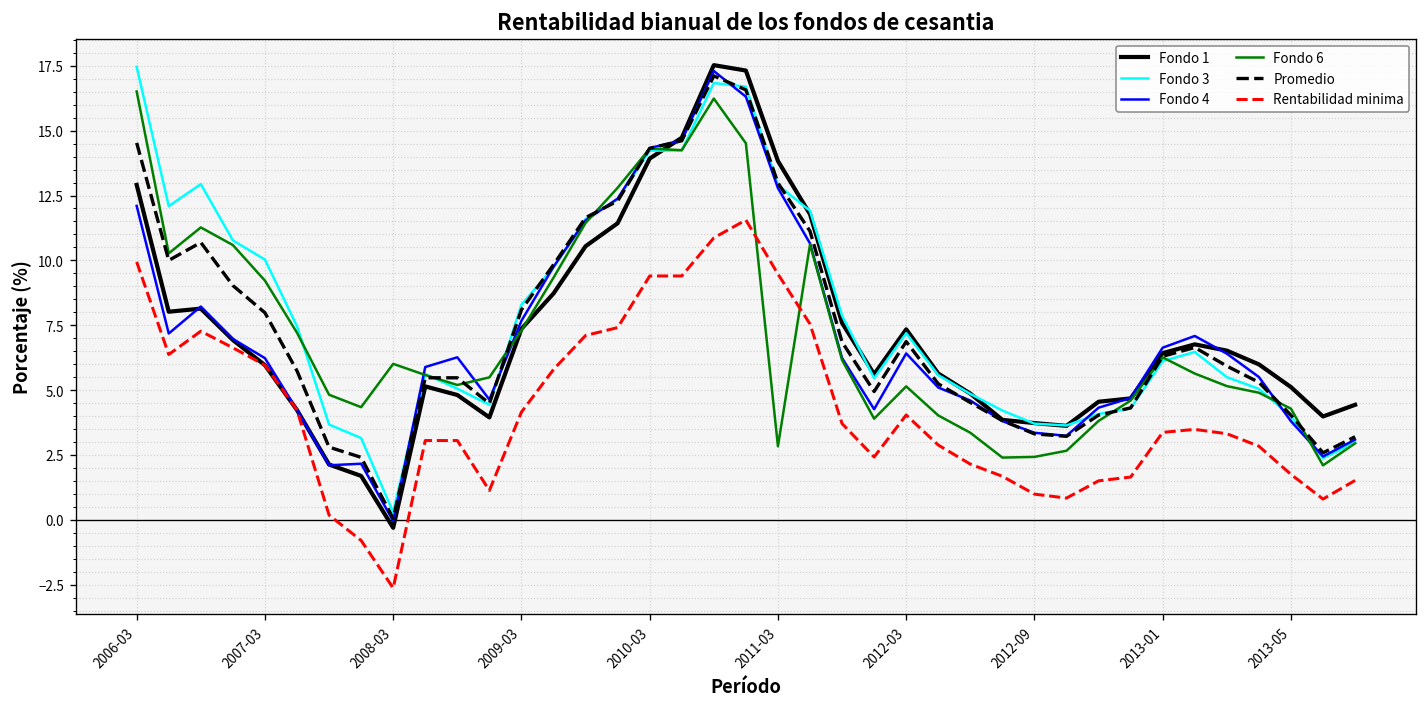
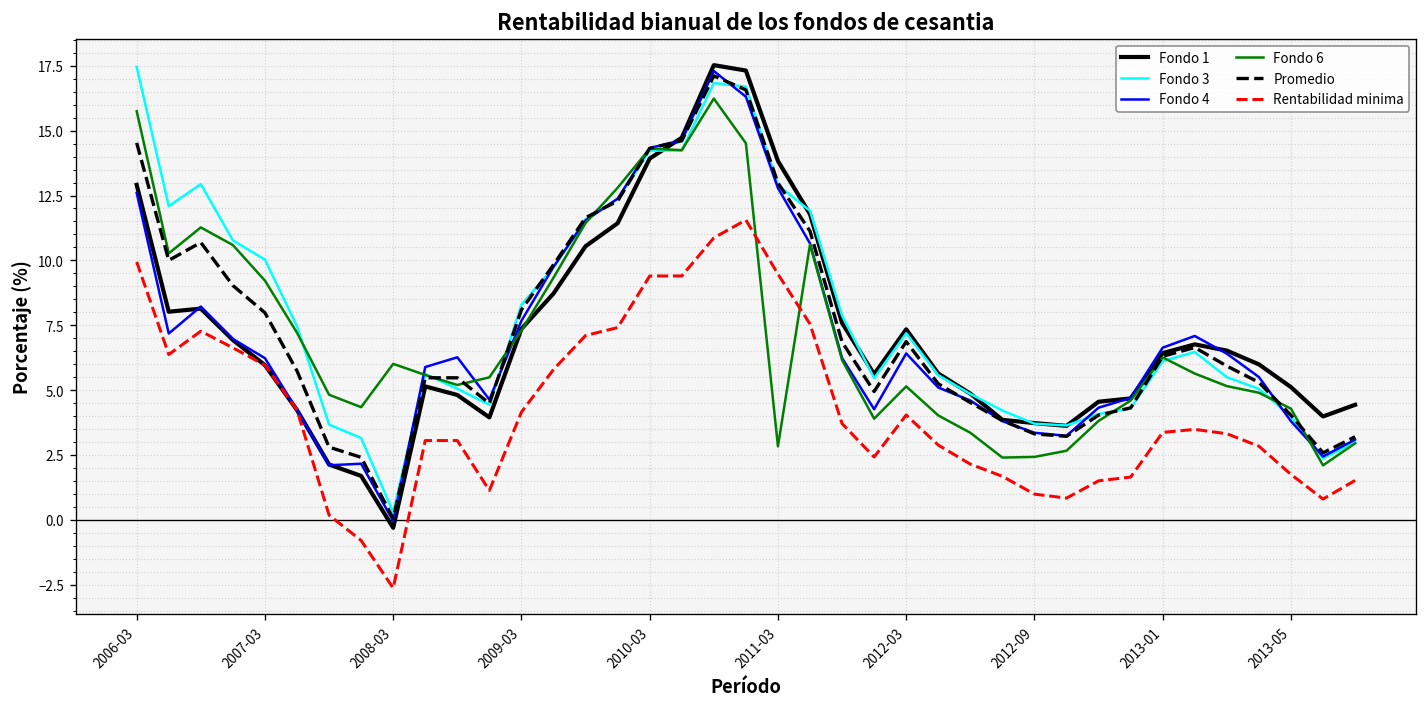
  {
    "Fondo 3": {
      "2006-03": 17.5,
      "2007-03": 10.0,
      "2008-03": 0.3,
      "2009-03": 8.3,
      "2012-03": 7.2,
      "2013-01": 6.1
    },
    "Fondo 4": {
-     "2006-03": 12.1,
+     "2006-03": 12.6,
      "2007-03": 6.2,
      "2009-03": 7.7,
      "2012-03": 6.4,
      "2013-01": 6.6,
      "2013-05": 3.8
    },
    "Fondo 6": {
-     "2006-03": 16.5,
+     "2006-03": 15.8,
      "2007-03": 9.2,
      "2008-03": 6.0,
      "2011-03": 2.8,
      "2012-03": 5.1,
      "2012-09": 2.4,
      "2013-05": 4.3
    },
    "Rentabilidad minima": {
      "2006-03": 9.9,
      "2008-03": -2.6,
      "2009-03": 4.2,
      "2010-03": 9.4,
      "2011-03": 9.5,
      "2012-03": 4.0,
      "2012-09": 1.0,
      "2013-01": 3.4,
      "2013-05": 1.7
    }
  }
